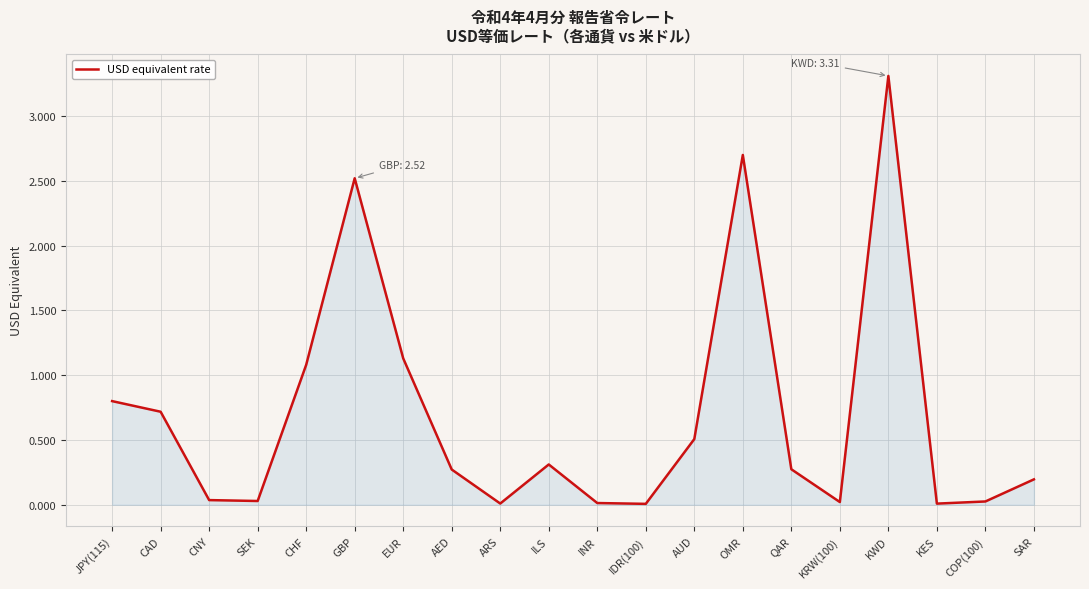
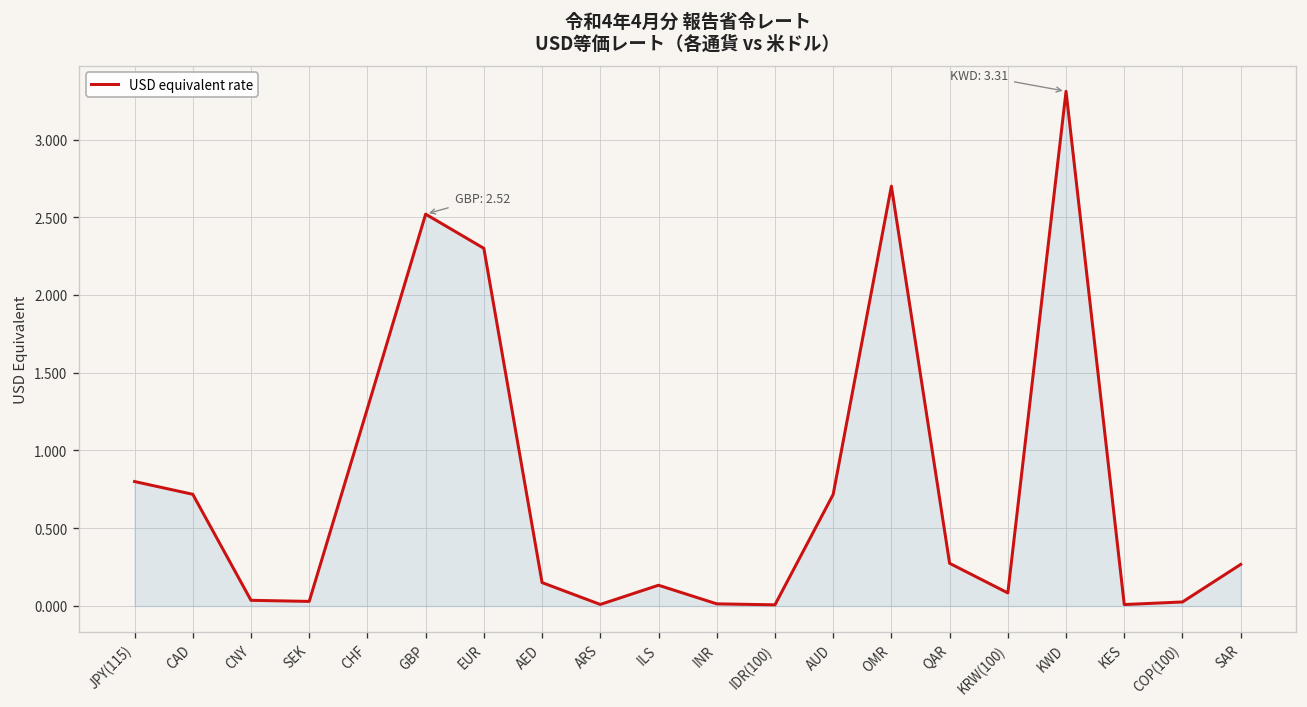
  {
    "JPY(115)": 0.80,
    "CAD": 0.72,
    "CNY": 0.04,
    "SEK": 0.03,
-   "CHF": 1.08,
-   "EUR": 1.13,
-   "AED": 0.27,
+   "CHF": 1.27,
+   "EUR": 2.30,
+   "AED": 0.15,
    "ARS": 0.01,
-   "ILS": 0.31,
+   "ILS": 0.13,
    "INR": 0.01,
    "IDR(100)": 0.01,
-   "AUD": 0.51,
+   "AUD": 0.72,
    "OMR": 2.70,
    "QAR": 0.27,
-   "KRW(100)": 0.02,
+   "KRW(100)": 0.08,
    "KES": 0.01,
    "COP(100)": 0.03,
-   "SAR": 0.20
+   "SAR": 0.27
  }
